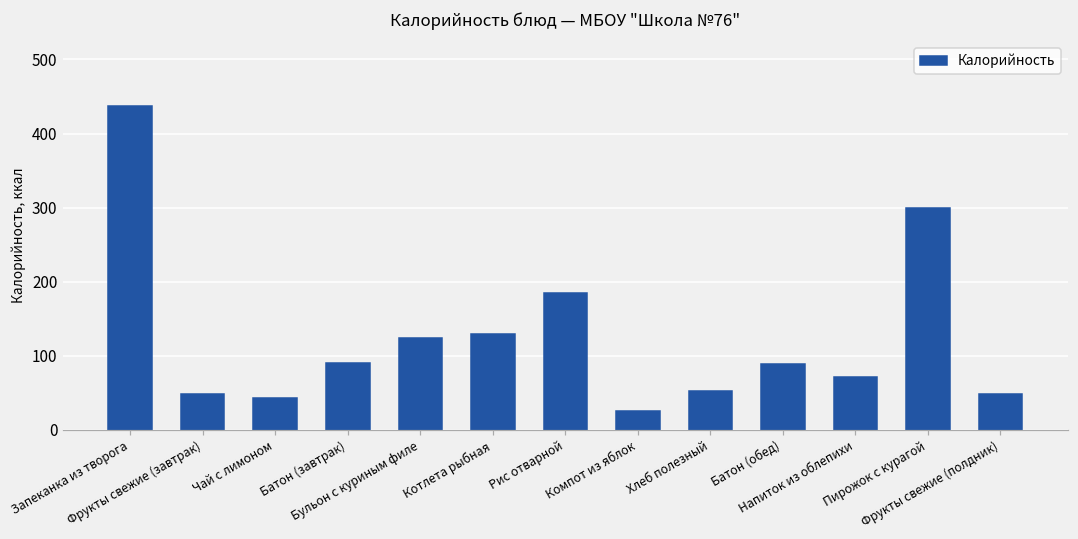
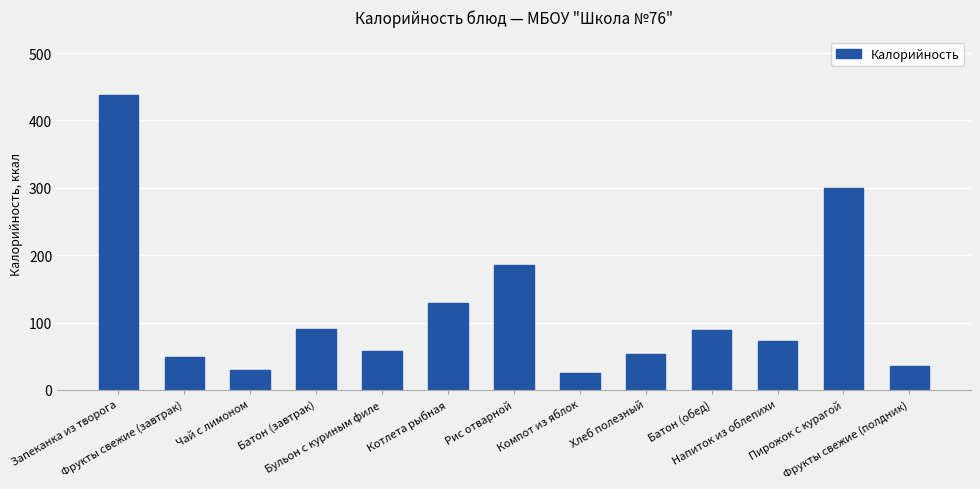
  {
    "Запеканка из творога": 440,
    "Фрукты свежие (завтрак)": 50,
-   "Чай с лимоном": 40,
+   "Чай с лимоном": 30,
    "Батон (завтрак)": 90,
-   "Бульон с куриным филе": 120,
+   "Бульон с куриным филе": 60,
    "Котлета рыбная": 130,
    "Рис отварной": 190,
    "Компот из яблок": 30,
    "Хлеб полезный": 50,
    "Батон (обед)": 90,
    "Напиток из облепихи": 70,
    "Пирожок с курагой": 300,
-   "Фрукты свежие (полдник)": 50
+   "Фрукты свежие (полдник)": 40
  }
